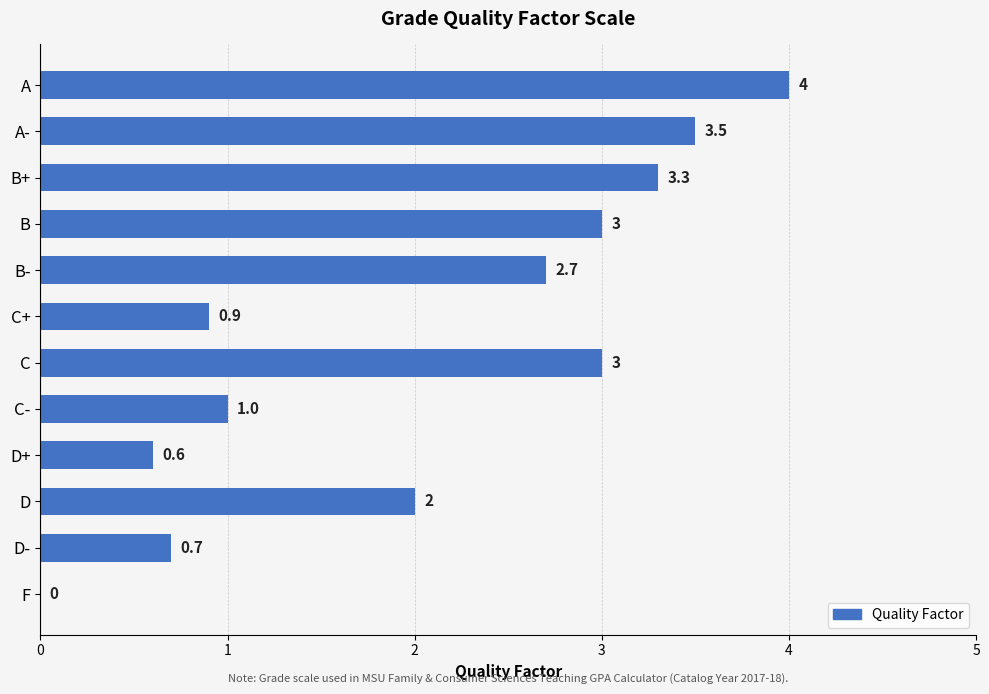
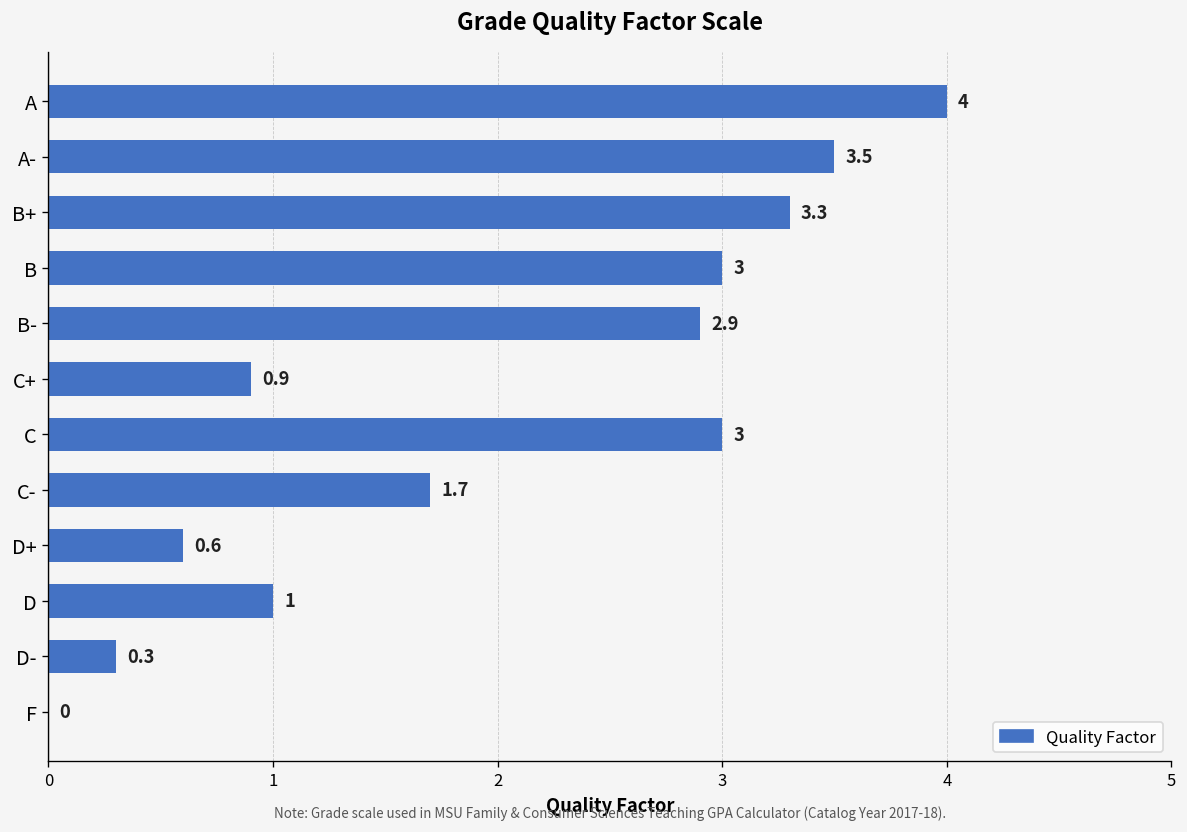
  {
    "A": 4,
    "A-": 3.5,
    "B+": 3.3,
    "B": 3,
-   "B-": 2.7,
+   "B-": 2.9,
    "C+": 0.9,
    "C": 3,
-   "C-": 1.0,
+   "C-": 1.7,
    "D+": 0.6,
-   "D": 2,
-   "D-": 0.7,
+   "D": 1,
+   "D-": 0.3,
    "F": 0
  }
